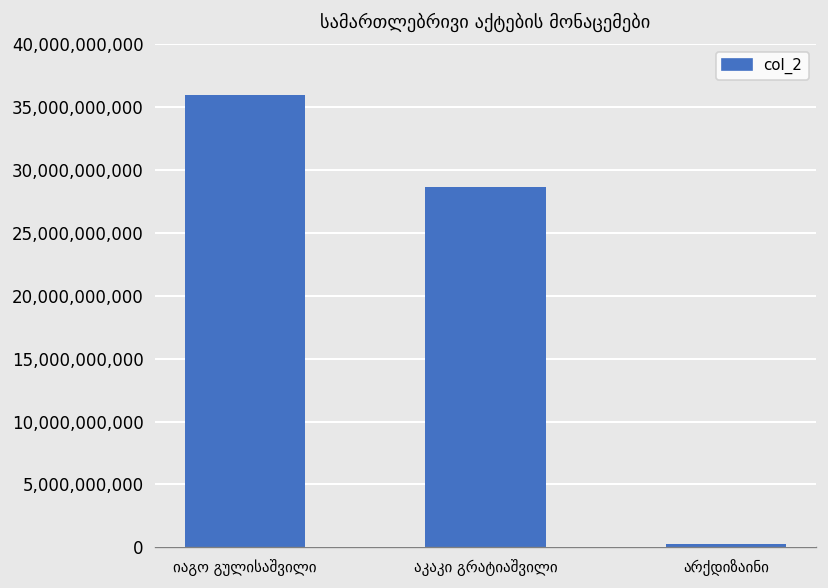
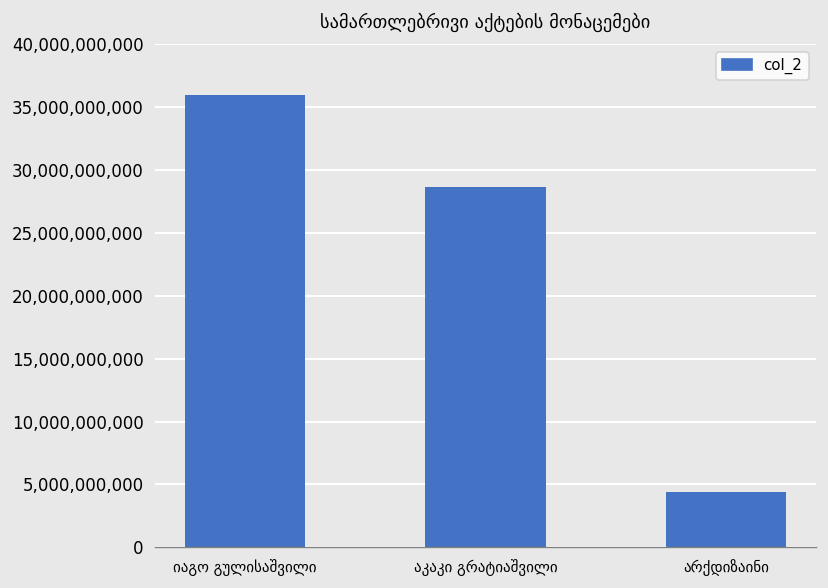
  {
    "იაგო გულისაშვილი": "36,000,000,000",
    "აკაკი გრატიაშვილი": "28,700,000,000",
-   "არქდიზაინი": "200,000,000"
+   "არქდიზაინი": "4,400,000,000"
  }
